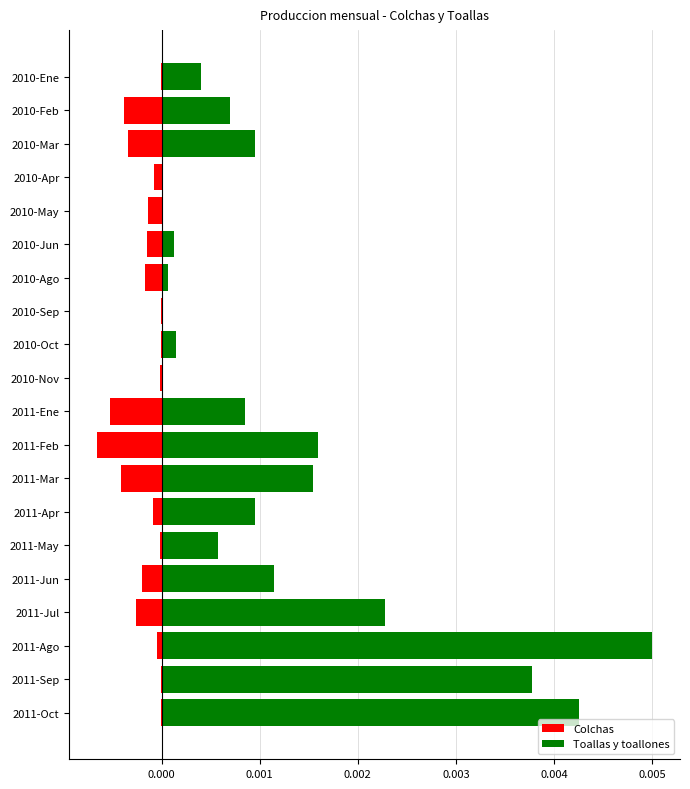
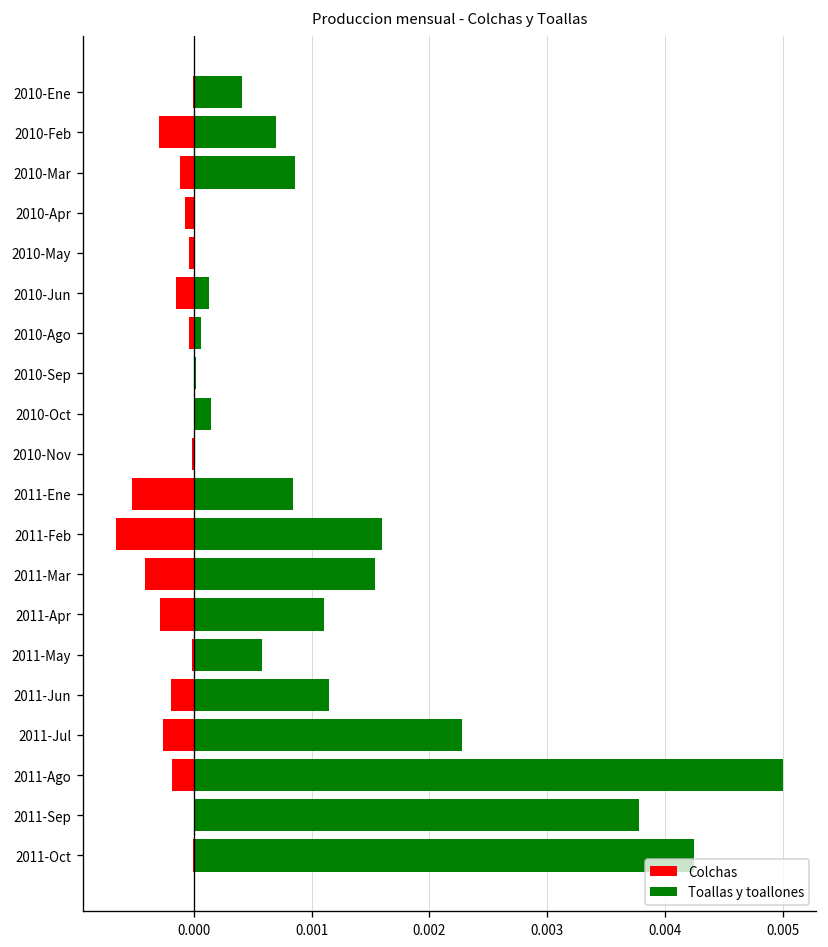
  {
    "Colchas": {
-     "2010-Feb": -0.0004,
-     "2010-Mar": -0.0003,
+     "2010-Feb": -0.0003,
+     "2010-Mar": -0.0001,
      "2010-Apr": -0.0001,
-     "2010-May": -0.0001,
+     "2010-May": 0.0000,
      "2010-Jun": -0.0002,
-     "2010-Ago": -0.0002,
+     "2010-Ago": 0.0000,
      "2011-Ene": -0.0005,
      "2011-Feb": -0.0007,
      "2011-Mar": -0.0004,
-     "2011-Apr": -0.0001,
+     "2011-Apr": -0.0003,
      "2011-Jun": -0.0002,
      "2011-Jul": -0.0003,
-     "2011-Ago": 0.0000
+     "2011-Ago": -0.0002
    },
    "Toallas y toallones": {
      "2010-Ene": 0.0004,
      "2010-Feb": 0.0007,
-     "2010-Mar": 0.00095,
+     "2010-Mar": 0.00086,
      "2010-Jun": 0.0001,
      "2010-Ago": 0.0001,
      "2010-Oct": 0.0001,
      "2011-Ene": 0.0008,
      "2011-Feb": 0.0016,
      "2011-Mar": 0.0015,
-     "2011-Apr": 0.0009,
+     "2011-Apr": 0.0011,
      "2011-May": 0.0006,
      "2011-Jun": 0.0011,
      "2011-Jul": 0.0023,
      "2011-Ago": 0.0050,
      "2011-Sep": 0.0038,
      "2011-Oct": 0.0043
    }
  }
